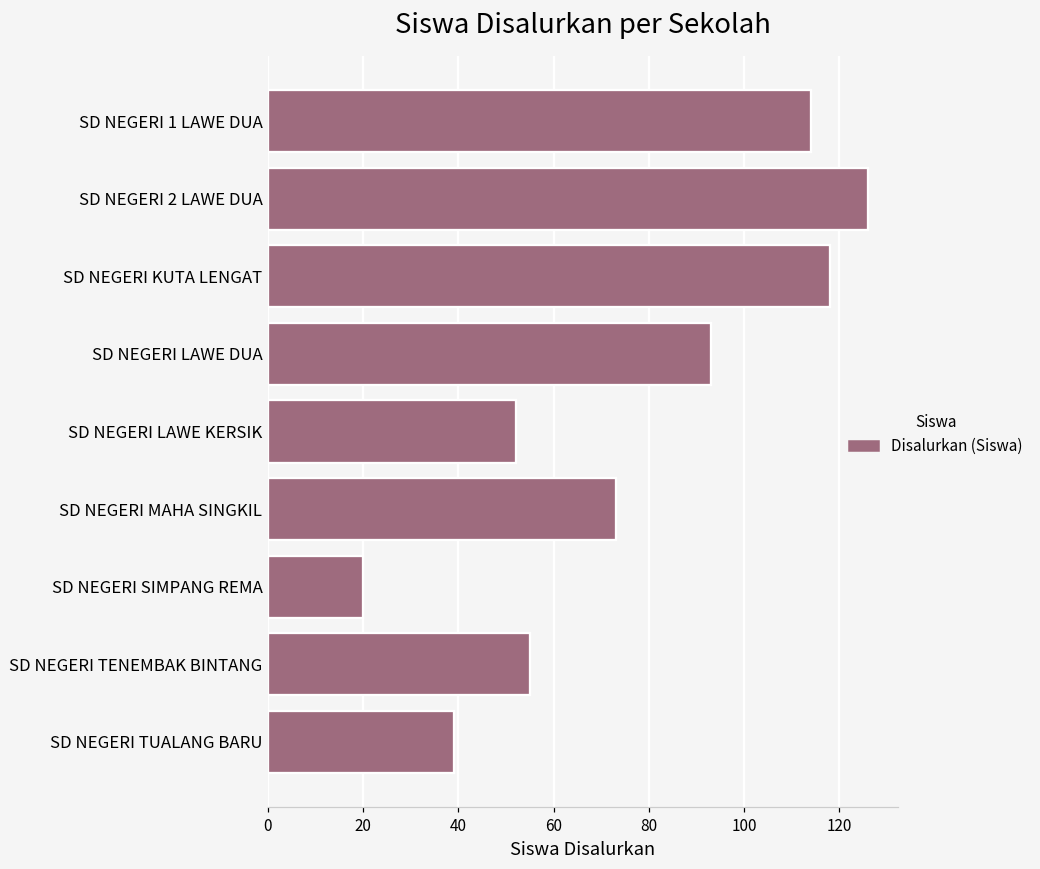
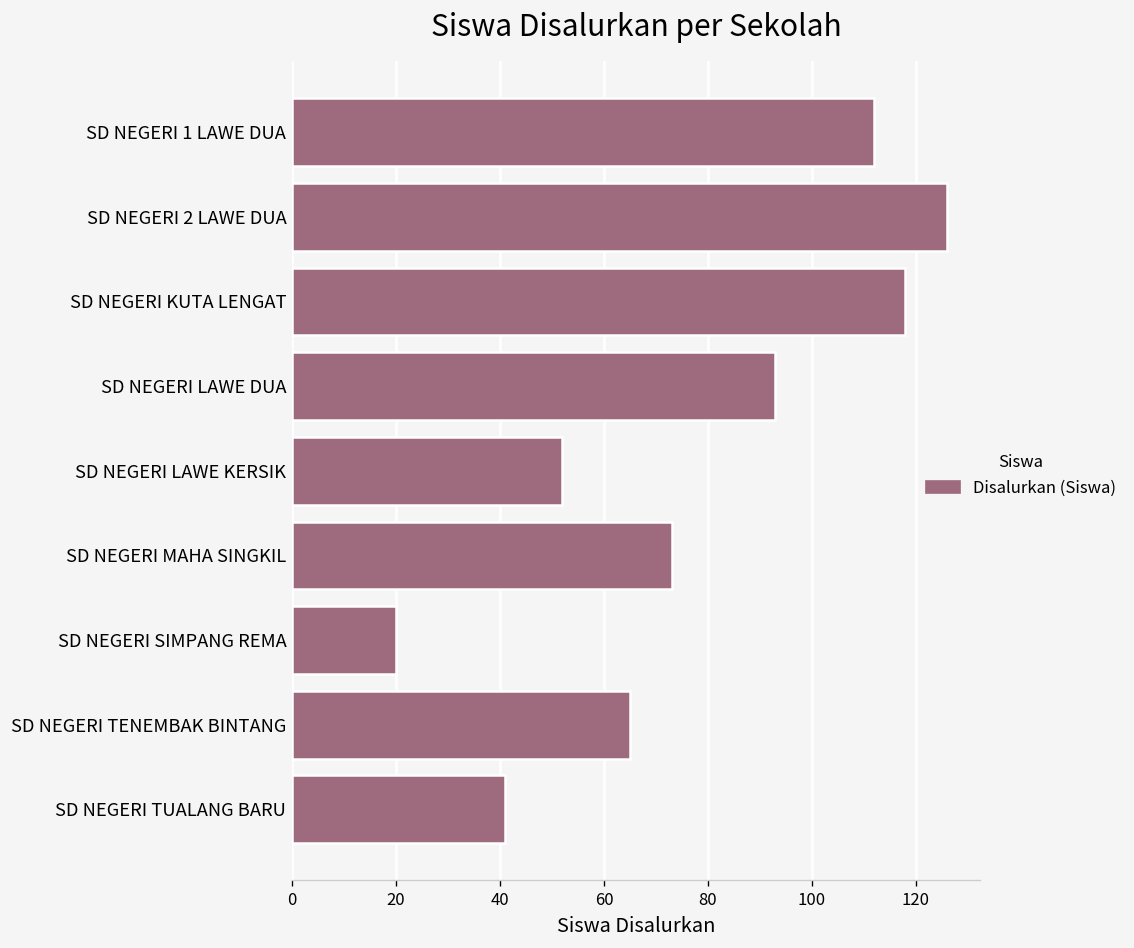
  {
-   "SD NEGERI 1 LAWE DUA": 114,
+   "SD NEGERI 1 LAWE DUA": 112,
    "SD NEGERI 2 LAWE DUA": 126,
    "SD NEGERI KUTA LENGAT": 118,
    "SD NEGERI LAWE DUA": 93,
    "SD NEGERI LAWE KERSIK": 52,
    "SD NEGERI MAHA SINGKIL": 73,
    "SD NEGERI SIMPANG REMA": 20,
-   "SD NEGERI TENEMBAK BINTANG": 55,
-   "SD NEGERI TUALANG BARU": 39
+   "SD NEGERI TENEMBAK BINTANG": 65,
+   "SD NEGERI TUALANG BARU": 41
  }
